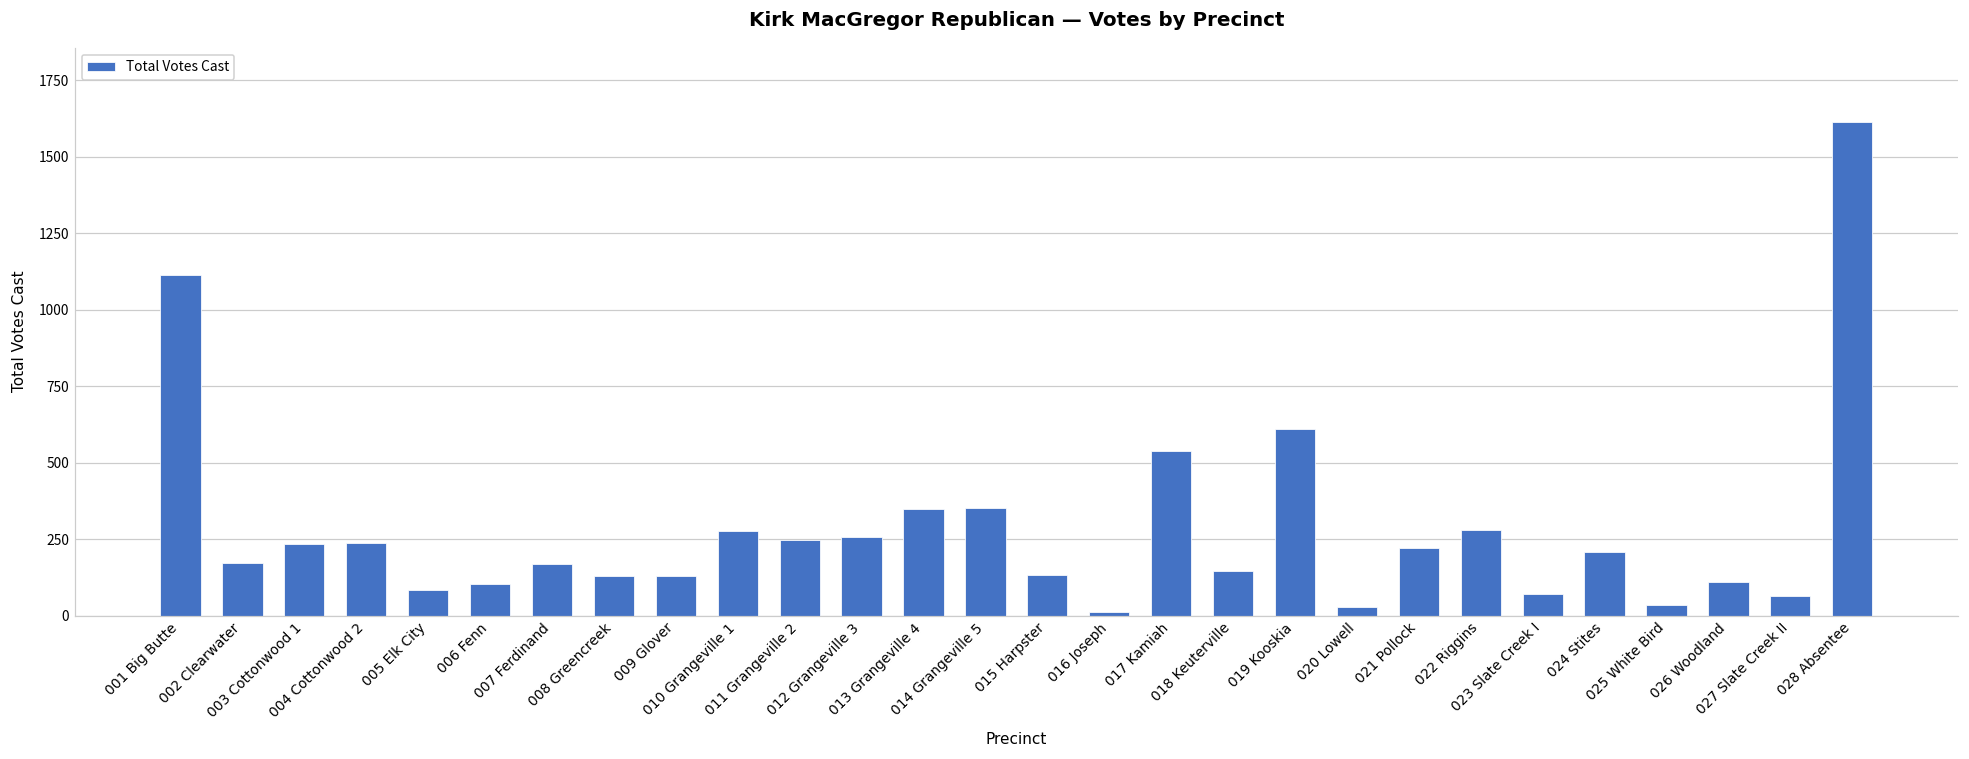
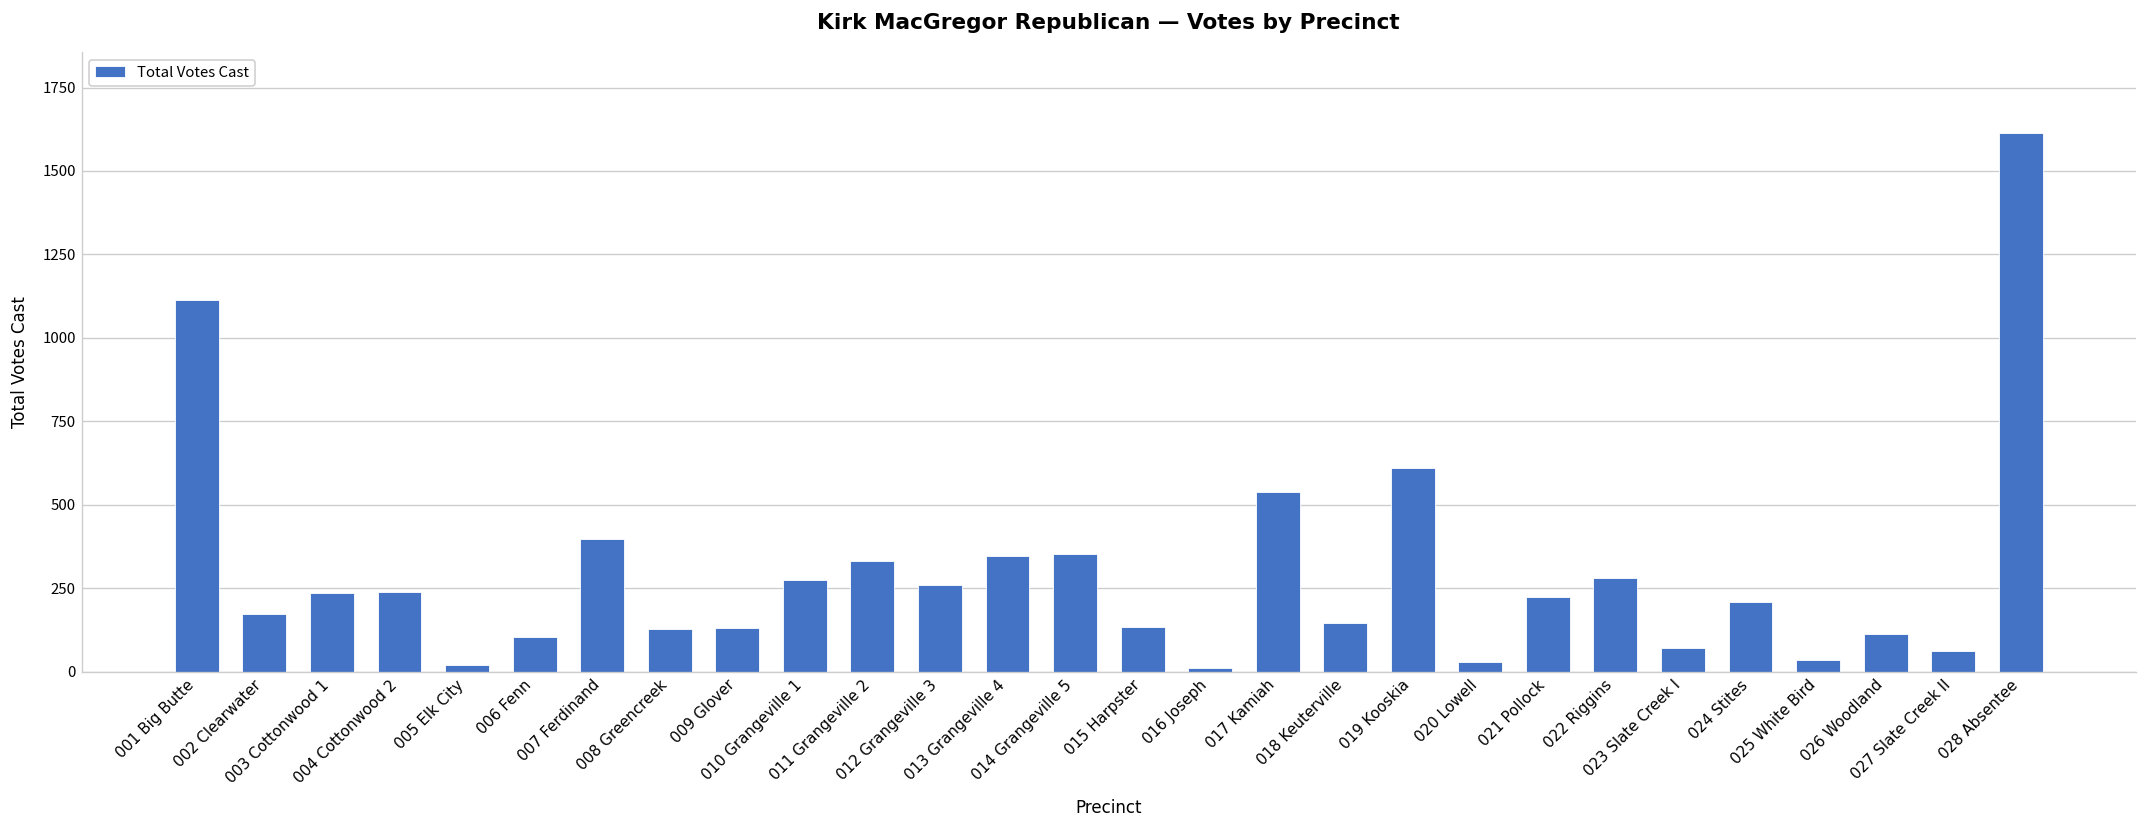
  {
    "001 Big Butte": 1110,
    "002 Clearwater": 170,
    "003 Cottonwood 1": 230,
    "004 Cottonwood 2": 240,
-   "005 Elk City": 90,
+   "005 Elk City": 20,
    "006 Fenn": 100,
-   "007 Ferdinand": 170,
+   "007 Ferdinand": 400,
    "008 Greencreek": 130,
    "009 Glover": 130,
    "010 Grangeville 1": 280,
-   "011 Grangeville 2": 250,
+   "011 Grangeville 2": 330,
    "012 Grangeville 3": 260,
    "013 Grangeville 4": 350,
    "014 Grangeville 5": 350,
    "015 Harpster": 130,
    "016 Joseph": 10,
    "017 Kamiah": 540,
    "018 Keuterville": 150,
    "019 Kooskia": 610,
    "020 Lowell": 30,
    "021 Pollock": 220,
    "022 Riggins": 280,
    "023 Slate Creek I": 70,
    "024 Stites": 210,
    "025 White Bird": 30,
    "026 Woodland": 110,
    "027 Slate Creek II": 60,
    "028 Absentee": 1610
  }
